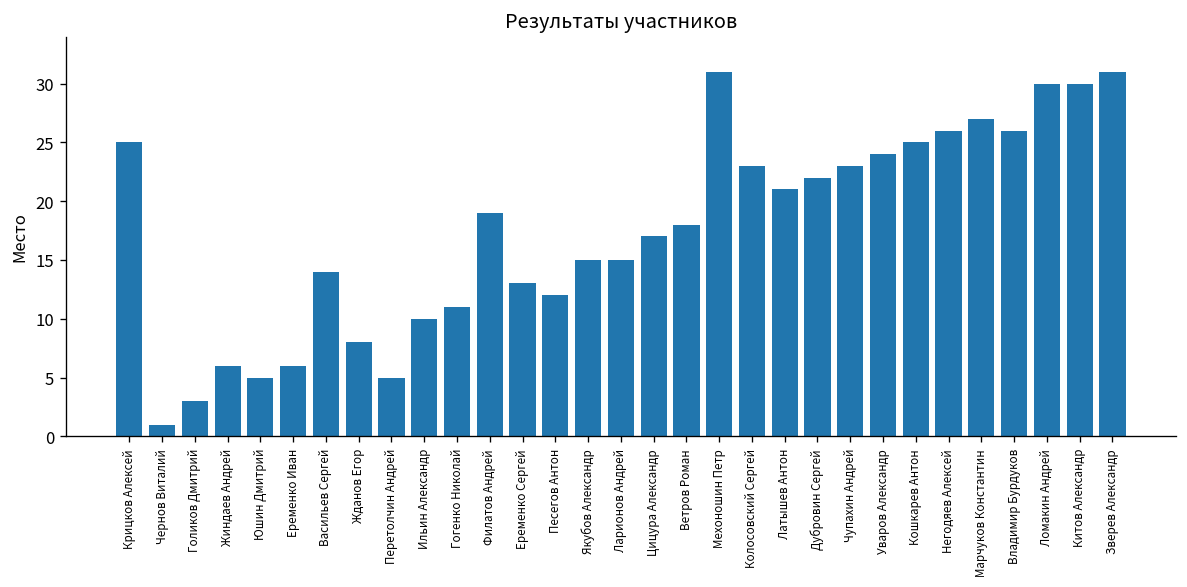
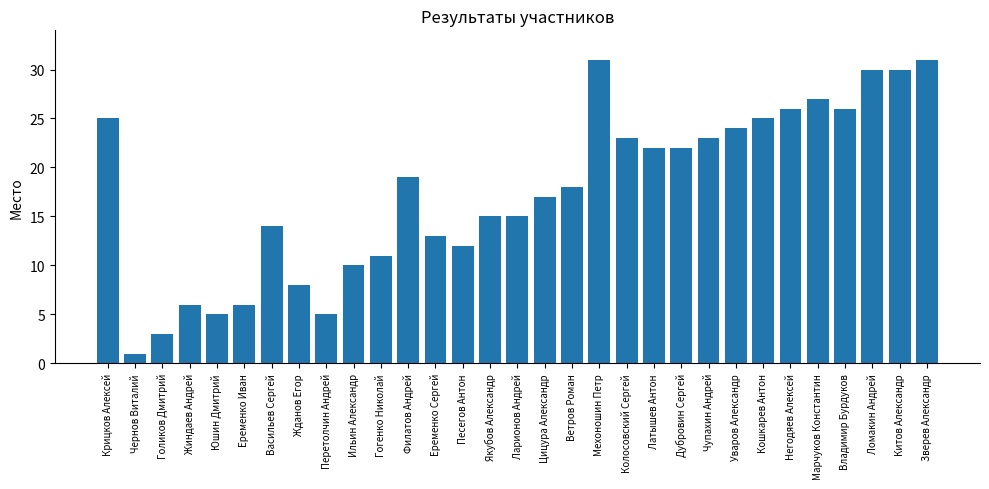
  {
    "Крицков Алексей": 25,
    "Чернов Виталий": 1,
    "Голиков Дмитрий": 3,
    "Жиндаев Андрей": 6,
    "Юшин Дмитрий": 5,
    "Еременко Иван": 6,
    "Васильев Сергей": 14,
    "Жданов Егор": 8,
    "Перетолчин Андрей": 5,
    "Ильин Александр": 10,
    "Гогенко Николай": 11,
    "Филатов Андрей": 19,
    "Еременко Сергей": 13,
    "Песегов Антон": 12,
    "Якубов Александр": 15,
    "Ларионов Андрей": 15,
    "Цицура Александр": 17,
    "Ветров Роман": 18,
    "Мехоношин Петр": 31,
    "Колосовский Сергей": 23,
-   "Латышев Антон": 21,
+   "Латышев Антон": 22,
    "Дубровин Сергей": 22,
    "Чупахин Андрей": 23,
    "Уваров Александр": 24,
    "Кошкарев Антон": 25,
    "Негодяев Алексей": 26,
    "Марчуков Константин": 27,
    "Владимир Бурдуков": 26,
    "Ломакин Андрей": 30,
    "Китов Александр": 30,
    "Зверев Александр": 31
  }
